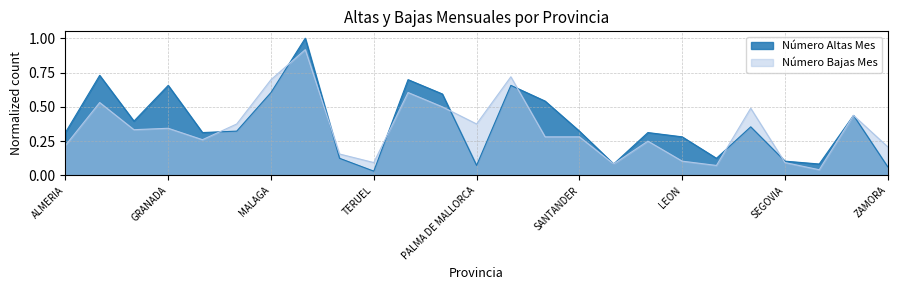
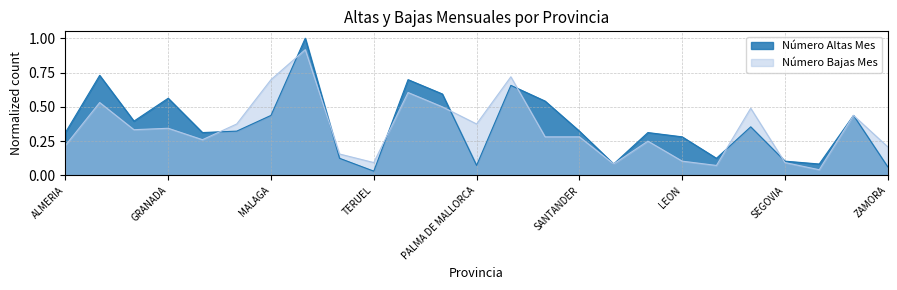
  {
    "Número Altas Mes": {
      "ALMERIA": 0.31,
-     "GRANADA": 0.66,
-     "MALAGA": 0.60,
+     "GRANADA": 0.56,
+     "MALAGA": 0.44,
      "TERUEL": 0.03,
      "PALMA DE MALLORCA": 0.07,
      "SANTANDER": 0.32,
      "LEON": 0.28,
      "ZAMORA": 0.06
    },
    "Número Bajas Mes": {
      "ALMERIA": 0.22,
      "GRANADA": 0.34,
      "MALAGA": 0.70,
      "TERUEL": 0.09,
      "PALMA DE MALLORCA": 0.38,
      "SANTANDER": 0.28,
      "LEON": 0.10,
      "ZAMORA": 0.21
    }
  }
